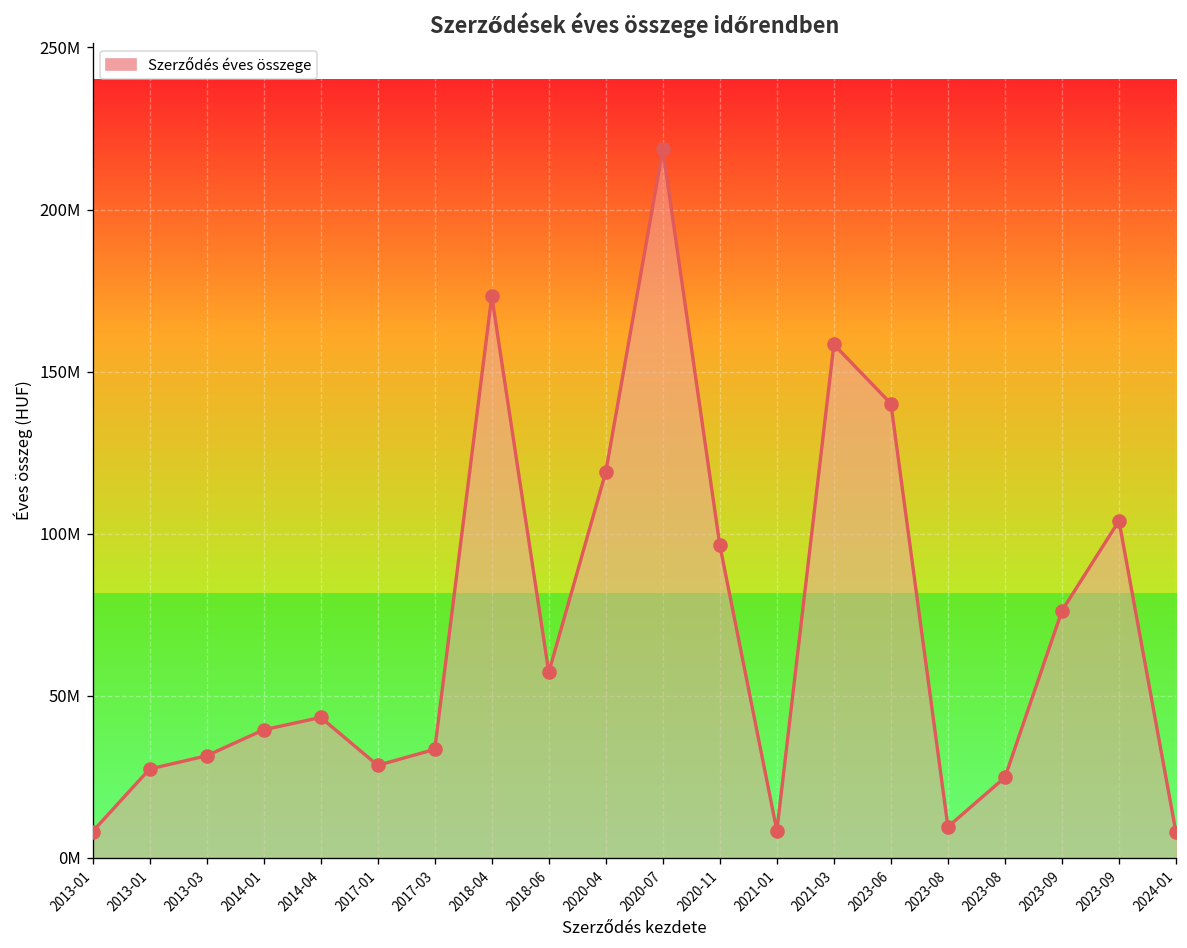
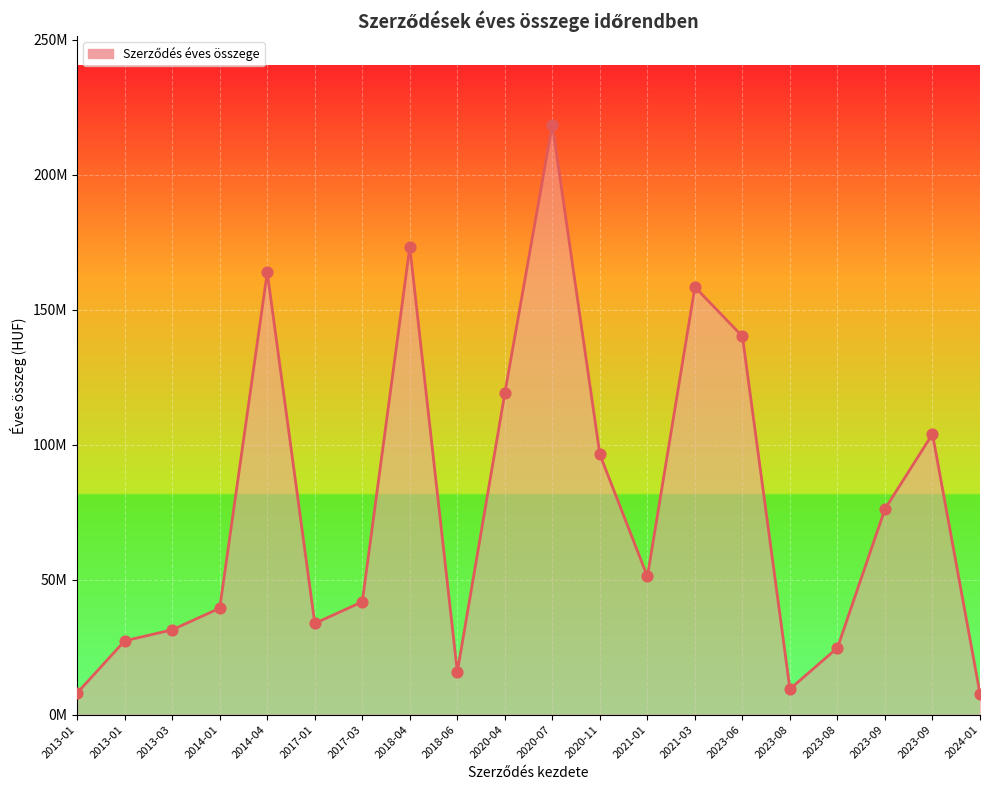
  {
    "2013-03": 31000000,
    "2014-01": 39000000,
-   "2014-04": 43000000,
-   "2017-01": 28000000,
-   "2017-03": 33000000,
+   "2014-04": 164000000,
+   "2017-01": 34000000,
+   "2017-03": 42000000,
    "2018-04": 173000000,
-   "2018-06": 57000000,
+   "2018-06": 16000000,
    "2020-04": 119000000,
    "2020-07": 219000000,
    "2020-11": 96000000,
-   "2021-01": 8000000,
+   "2021-01": 51000000,
    "2021-03": 158000000,
    "2023-06": 140000000,
    "2024-01": 8000000
  }
